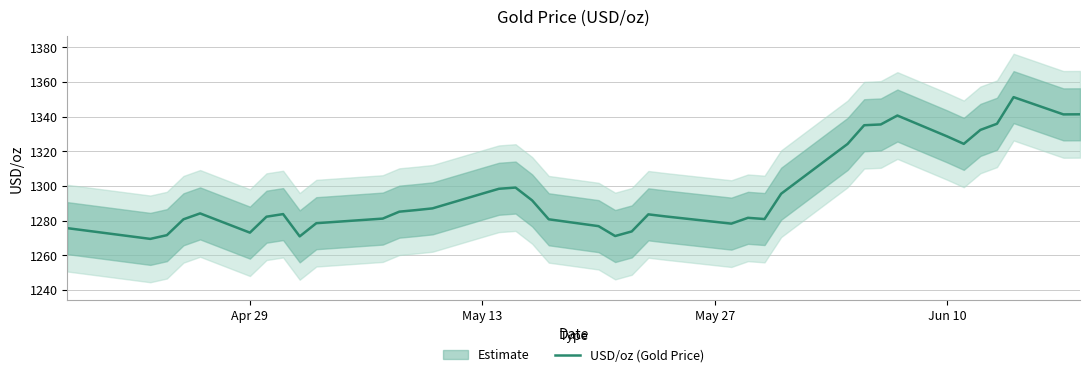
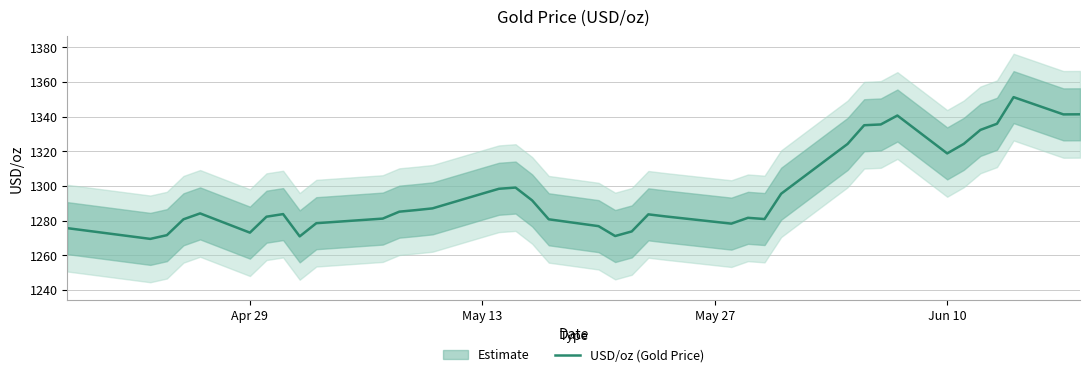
  {
    "USD/oz (Gold Price)": {
      "Apr 29": 1273,
      "May 13": 1296,
-     "Jun 10": 1329
+     "Jun 10": 1319
    }
  }
